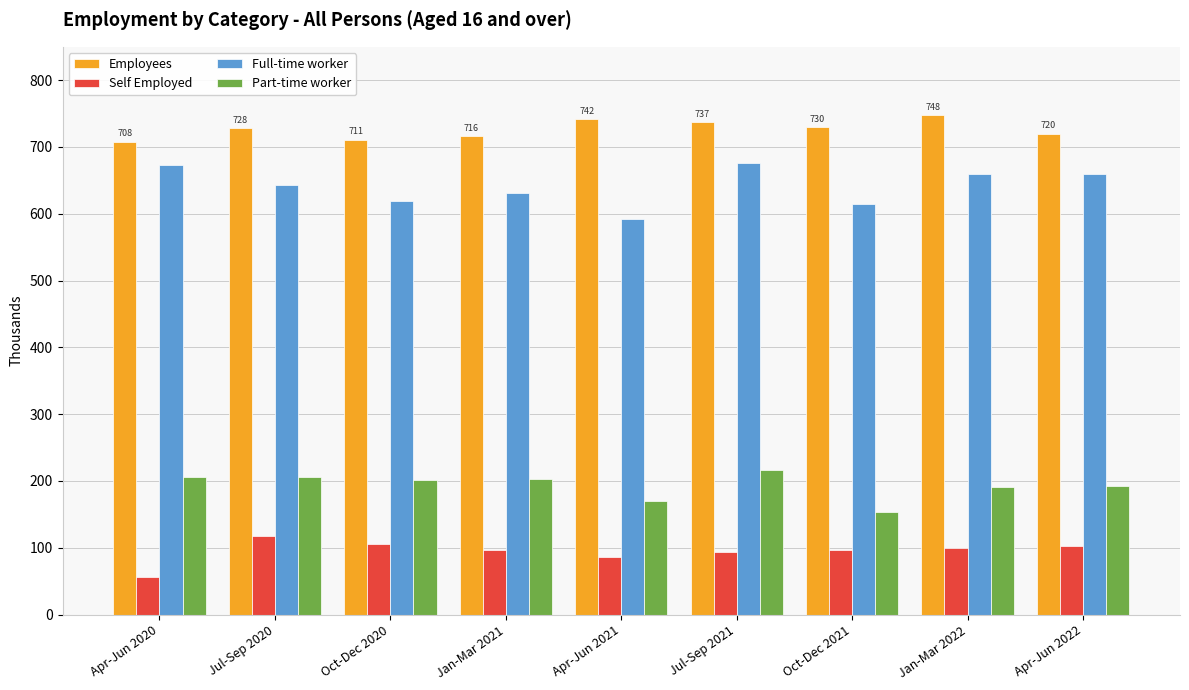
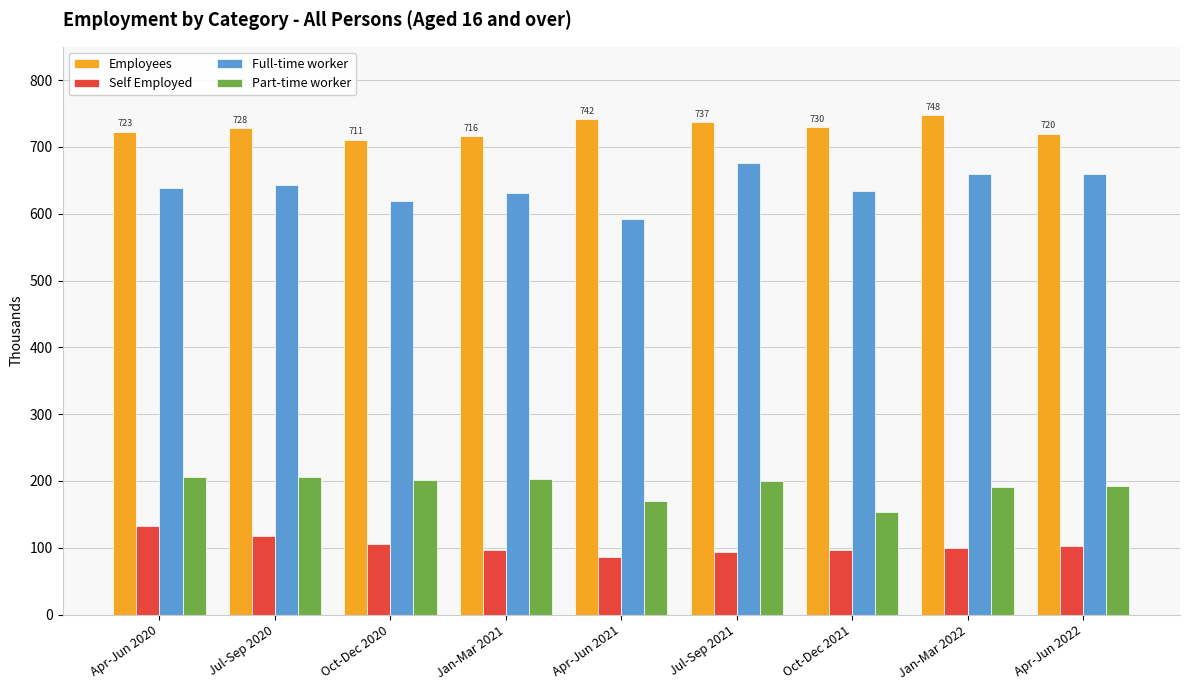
  {
    "Employees": {
-     "Apr-Jun 2020": 708,
+     "Apr-Jun 2020": 723,
      "Jul-Sep 2020": 728,
      "Oct-Dec 2020": 711,
      "Jan-Mar 2021": 716,
      "Apr-Jun 2021": 742,
      "Jul-Sep 2021": 737,
      "Oct-Dec 2021": 730,
      "Jan-Mar 2022": 748,
      "Apr-Jun 2022": 720
    },
    "Self Employed": {
-     "Apr-Jun 2020": 60,
+     "Apr-Jun 2020": 130,
      "Jul-Sep 2020": 120,
      "Oct-Dec 2020": 110,
      "Jan-Mar 2021": 100,
      "Apr-Jun 2021": 90,
      "Jul-Sep 2021": 90,
      "Oct-Dec 2021": 100,
      "Jan-Mar 2022": 100,
      "Apr-Jun 2022": 100
    },
    "Full-time worker": {
-     "Apr-Jun 2020": 670,
+     "Apr-Jun 2020": 640,
      "Jul-Sep 2020": 640,
      "Oct-Dec 2020": 620,
      "Jan-Mar 2021": 630,
      "Apr-Jun 2021": 590,
      "Jul-Sep 2021": 680,
-     "Oct-Dec 2021": 610,
+     "Oct-Dec 2021": 630,
      "Jan-Mar 2022": 660,
      "Apr-Jun 2022": 660
    },
    "Part-time worker": {
      "Apr-Jun 2020": 210,
      "Jul-Sep 2020": 210,
      "Oct-Dec 2020": 200,
      "Jan-Mar 2021": 200,
      "Apr-Jun 2021": 170,
-     "Jul-Sep 2021": 220,
+     "Jul-Sep 2021": 200,
      "Oct-Dec 2021": 150,
      "Jan-Mar 2022": 190,
      "Apr-Jun 2022": 190
    }
  }
